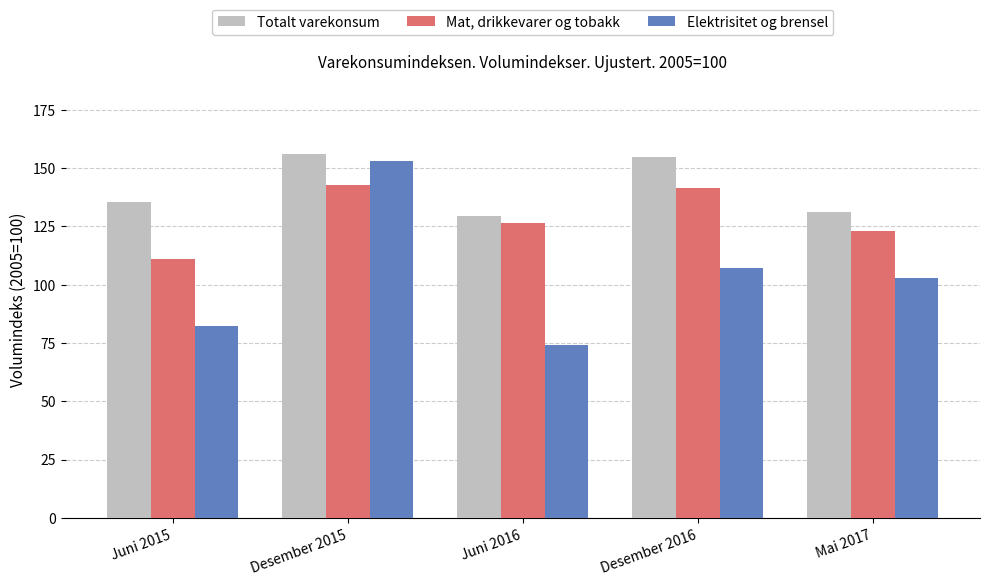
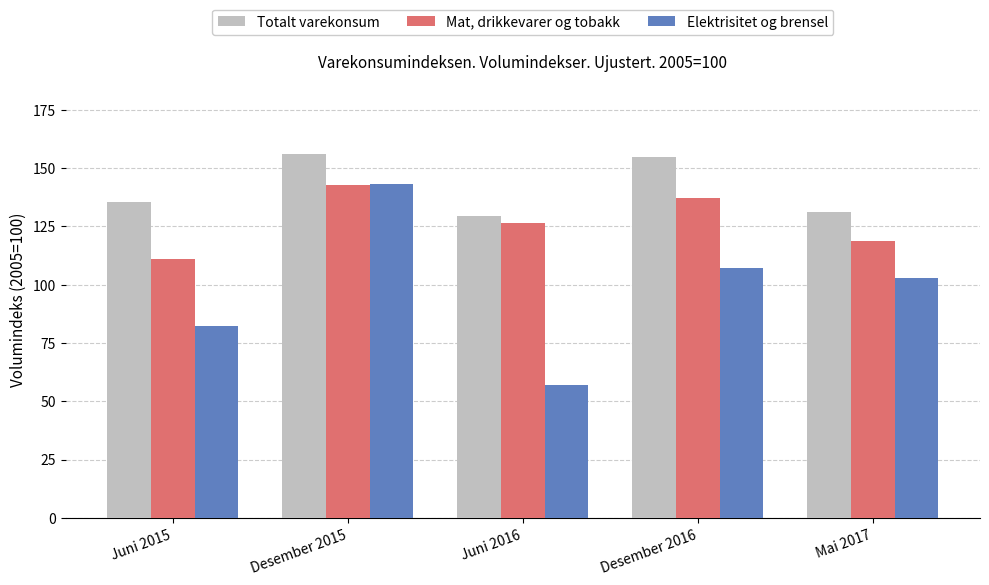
  {
    "Totalt varekonsum": {
      "Juni 2015": 135,
      "Desember 2015": 156,
      "Juni 2016": 130,
      "Desember 2016": 155,
      "Mai 2017": 131
    },
    "Mat, drikkevarer og tobakk": {
      "Juni 2015": 111,
      "Desember 2015": 143,
      "Juni 2016": 126,
-     "Desember 2016": 142,
-     "Mai 2017": 123
+     "Desember 2016": 137,
+     "Mai 2017": 119
    },
    "Elektrisitet og brensel": {
      "Juni 2015": 83,
-     "Desember 2015": 153,
-     "Juni 2016": 74,
+     "Desember 2015": 143,
+     "Juni 2016": 57,
      "Desember 2016": 107,
      "Mai 2017": 103
    }
  }
